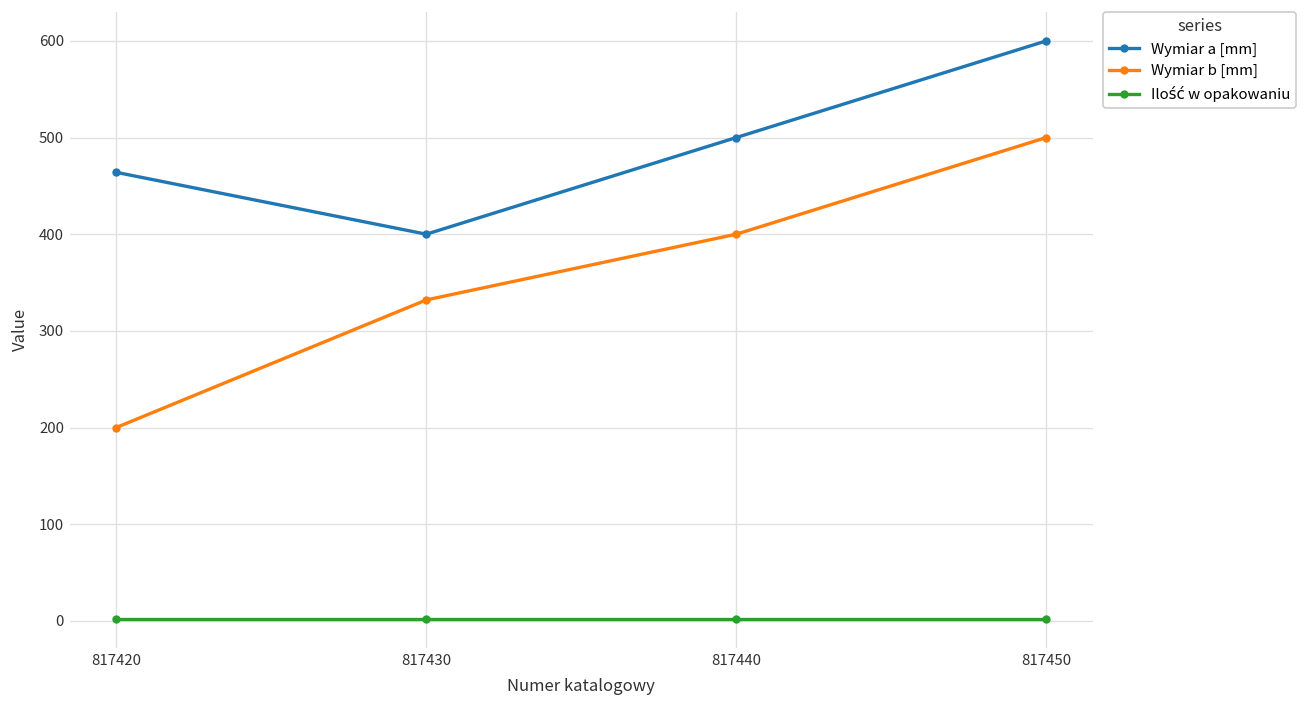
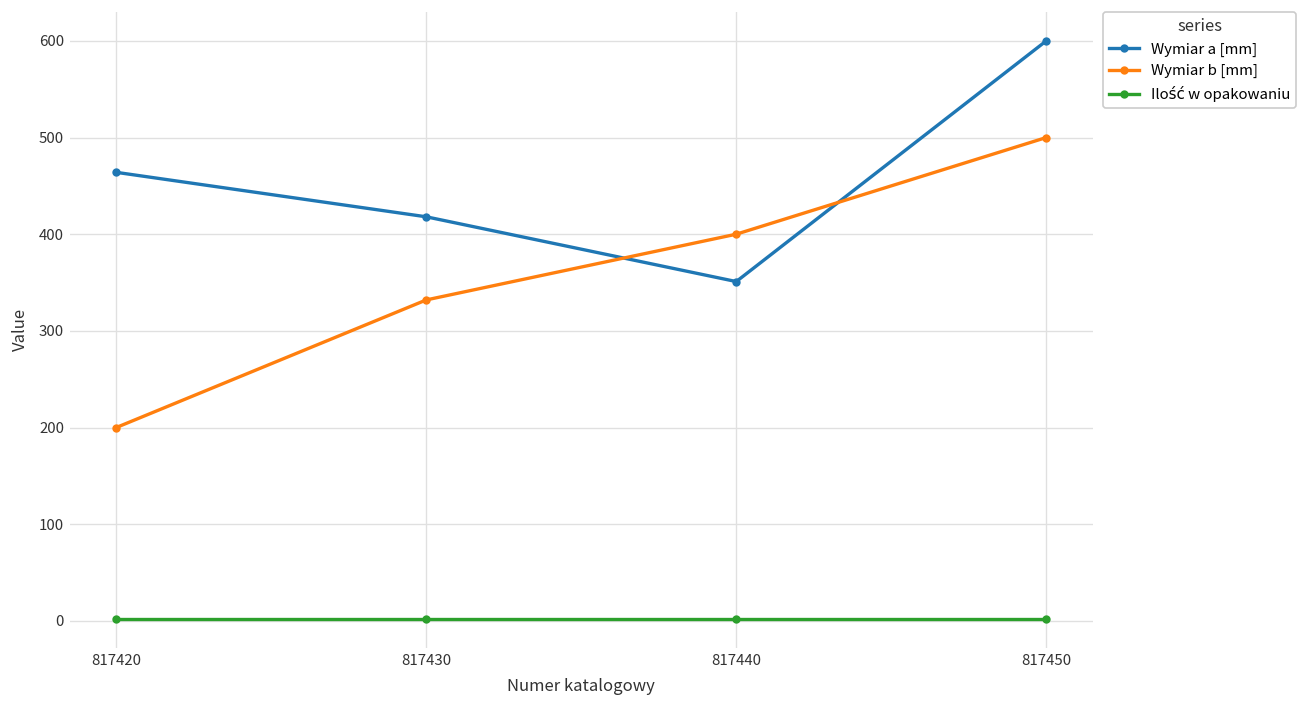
  {
    "Wymiar a [mm]": {
      "817420": 460,
-     "817430": 400,
-     "817440": 500,
+     "817430": 420,
+     "817440": 350,
      "817450": 600
    },
    "Wymiar b [mm]": {
      "817420": 200,
      "817430": 330,
      "817440": 400,
      "817450": 500
    },
    "Ilość w opakowaniu": {
      "817420": 0,
      "817430": 0,
      "817440": 0,
      "817450": 0
    }
  }
